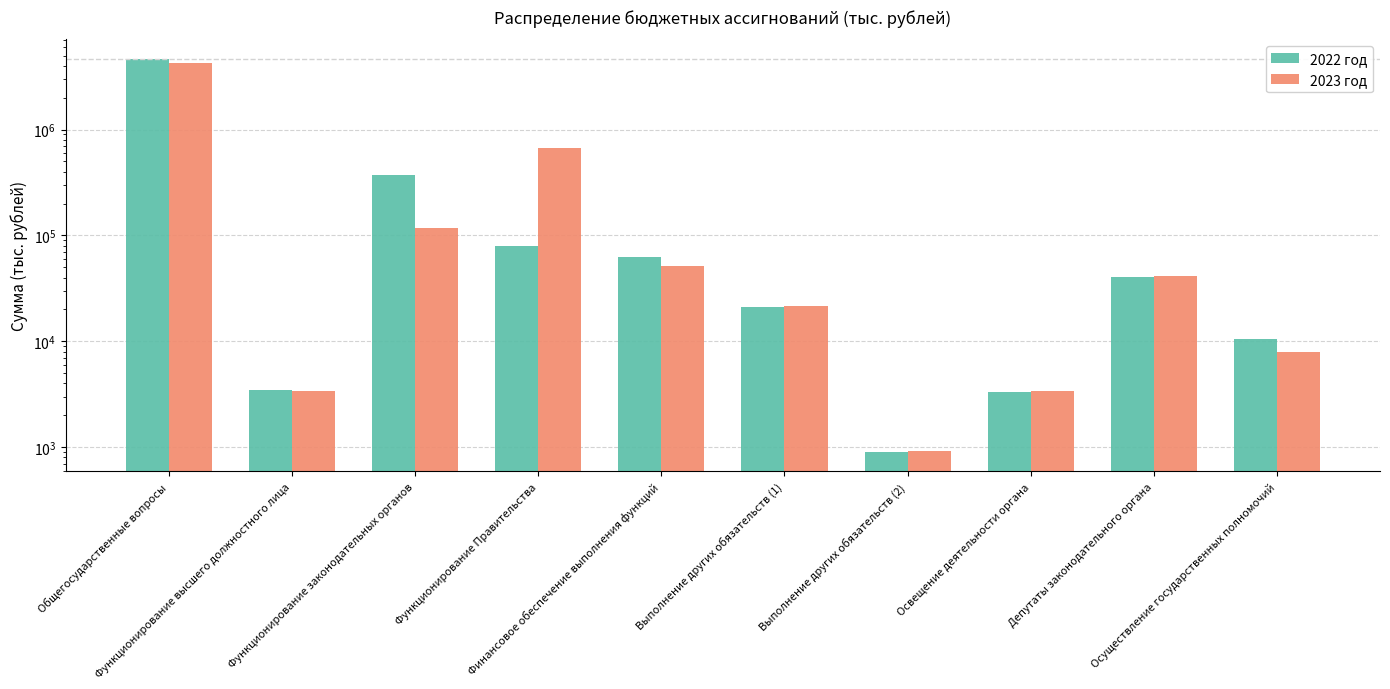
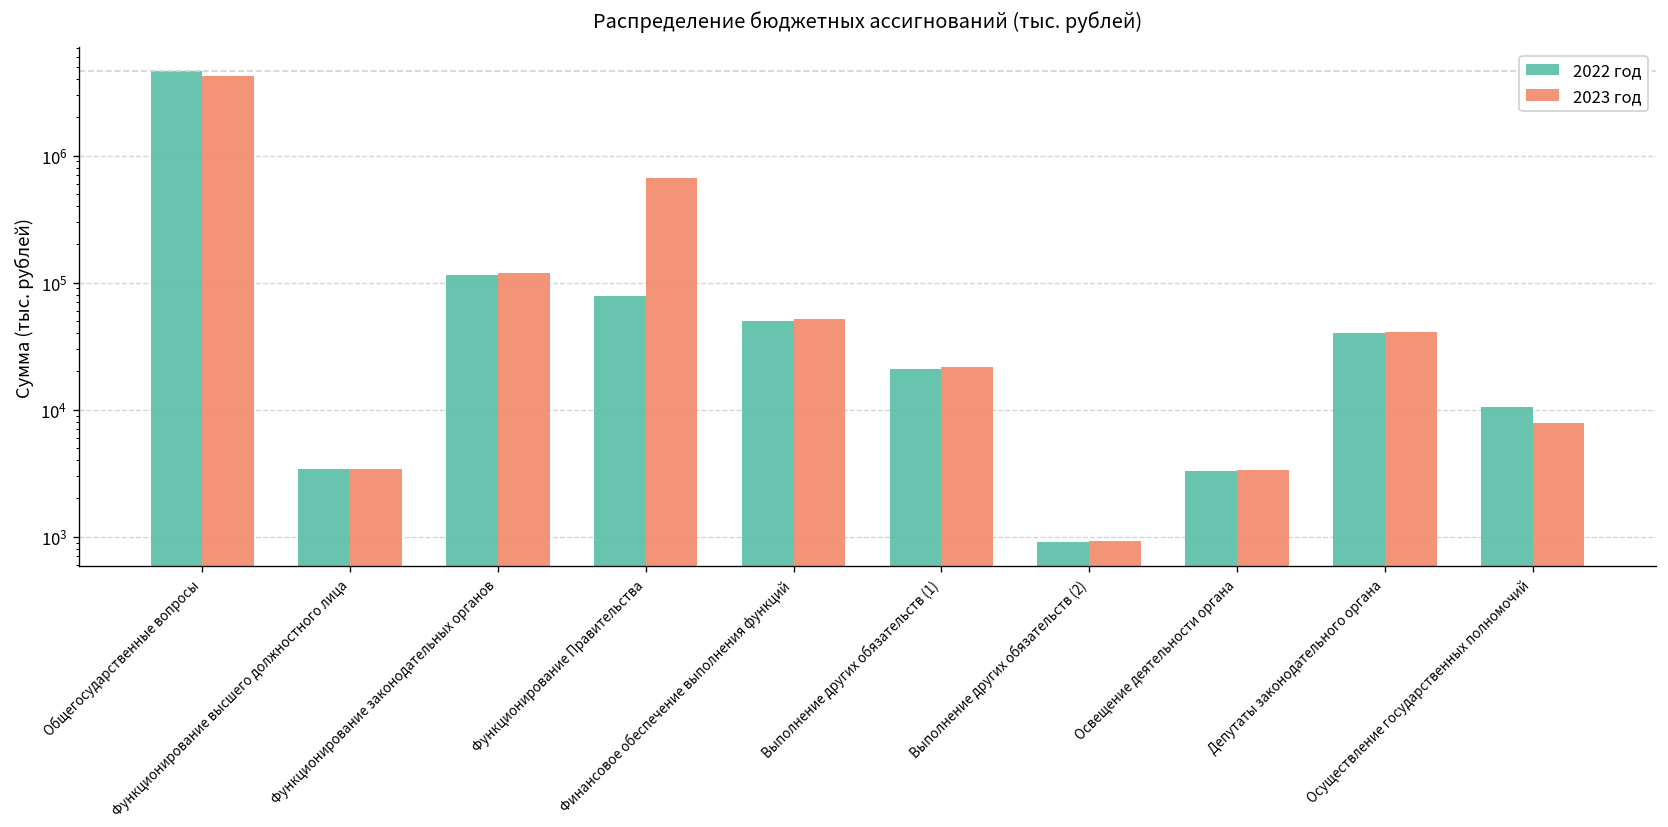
  {
    "2022 год": {
      "Общегосударственные вопросы": 5000000,
      "Функционирование высшего должностного лица": 3400,
-     "Функционирование законодательных органов": 370000,
+     "Функционирование законодательных органов": 120000,
      "Функционирование Правительства": 80000,
-     "Финансовое обеспечение выполнения функций": 60000,
+     "Финансовое обеспечение выполнения функций": 50000,
      "Выполнение других обязательств (1)": 21000,
      "Выполнение других обязательств (2)": 900,
      "Освещение деятельности органа": 3300,
      "Депутаты законодательного органа": 40000,
      "Осуществление государственных полномочий": 11000
    },
    "2023 год": {
      "Общегосударственные вопросы": 4300000,
      "Функционирование высшего должностного лица": 3400,
      "Функционирование законодательных органов": 120000,
      "Функционирование Правительства": 700000,
      "Финансовое обеспечение выполнения функций": 50000,
      "Выполнение других обязательств (1)": 22000,
      "Выполнение других обязательств (2)": 900,
      "Освещение деятельности органа": 3400,
      "Депутаты законодательного органа": 41000,
      "Осуществление государственных полномочий": 8000
    }
  }
